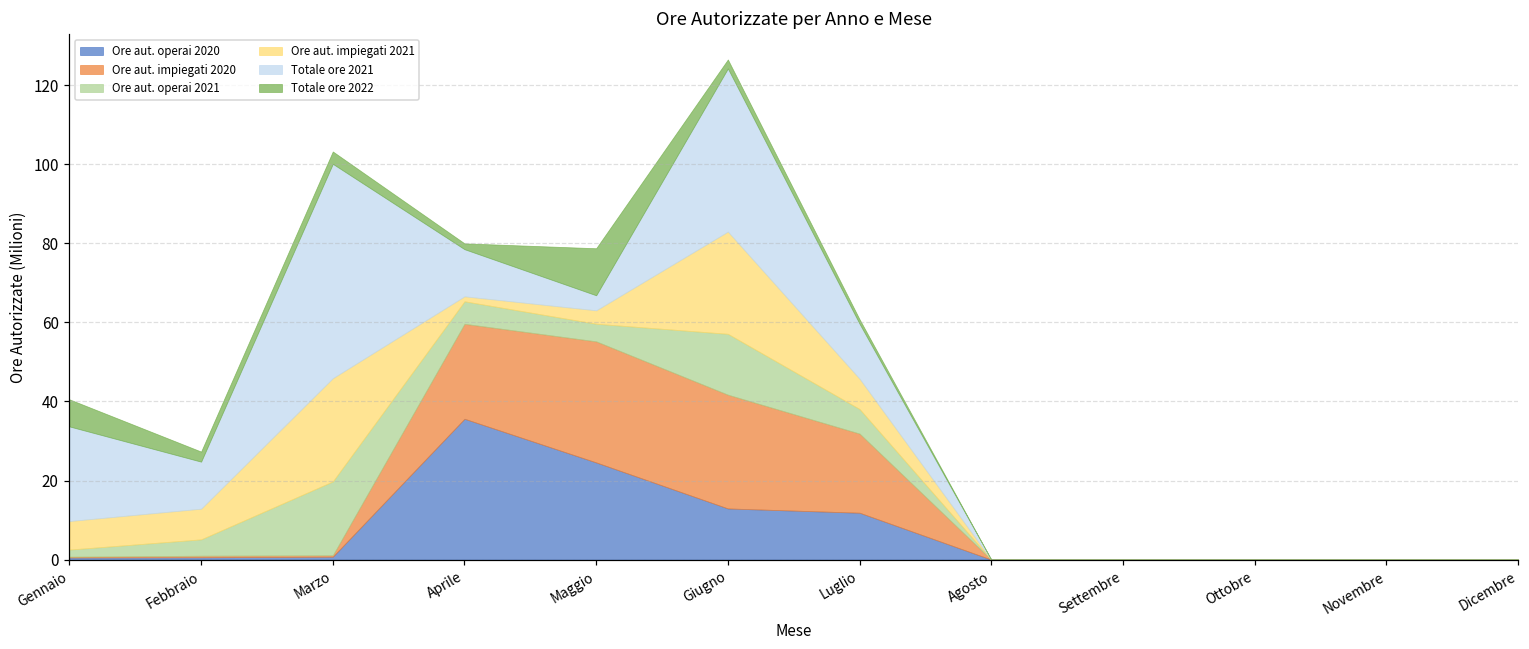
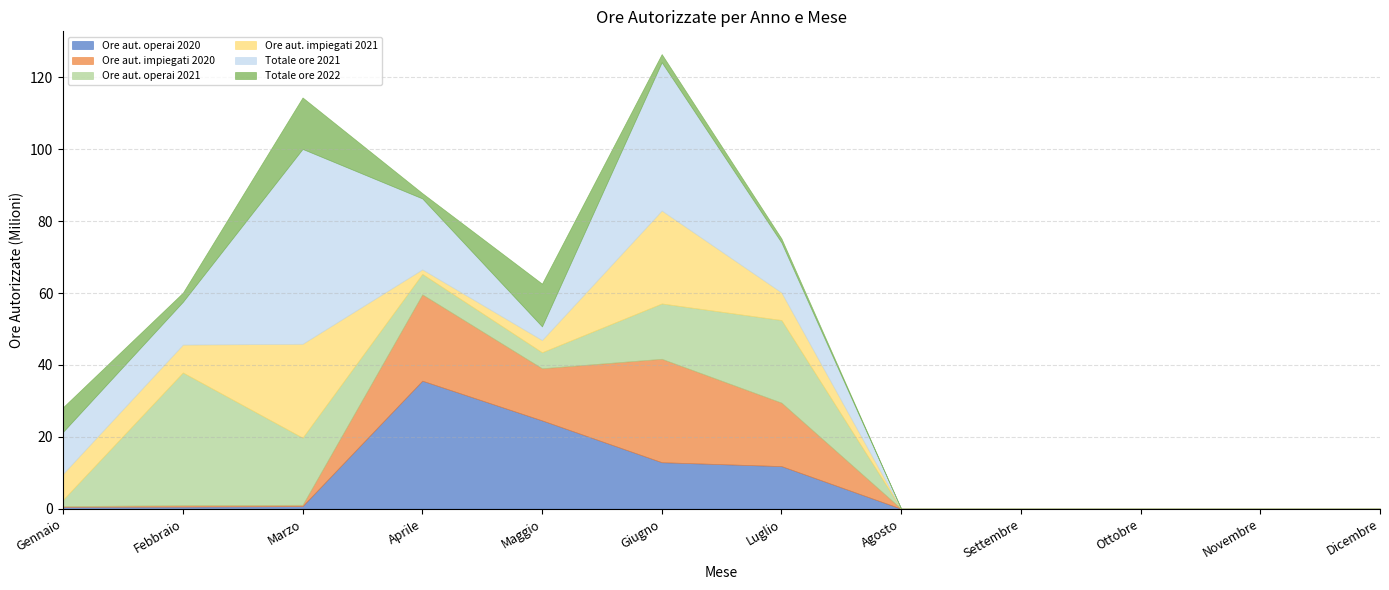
  {
    "Ore aut. operai 2020": {
      "Aprile": 36,
      "Maggio": 25,
      "Giugno": 13,
      "Luglio": 12
    },
    "Ore aut. impiegati 2020": {
      "Aprile": 24,
-     "Maggio": 31,
+     "Maggio": 15,
      "Giugno": 29,
-     "Luglio": 20
+     "Luglio": 18
    },
    "Ore aut. operai 2021": {
      "Gennaio": 2,
-     "Febbraio": 4,
+     "Febbraio": 37,
      "Marzo": 19,
      "Aprile": 6,
      "Maggio": 4,
      "Giugno": 15,
-     "Luglio": 6
+     "Luglio": 23
    },
    "Ore aut. impiegati 2021": {
      "Gennaio": 7,
      "Febbraio": 8,
      "Marzo": 26,
      "Aprile": 1,
      "Maggio": 3,
      "Giugno": 26,
      "Luglio": 8
    },
    "Totale ore 2021": {
-     "Gennaio": 24,
+     "Gennaio": 12,
      "Febbraio": 12,
      "Marzo": 54,
-     "Aprile": 12,
+     "Aprile": 20,
      "Maggio": 4,
      "Giugno": 41,
      "Luglio": 14
    },
    "Totale ore 2022": {
      "Gennaio": 7,
      "Febbraio": 3,
-     "Marzo": 3,
+     "Marzo": 14,
      "Aprile": 1,
      "Maggio": 12,
      "Giugno": 2,
      "Luglio": 1
    }
  }
